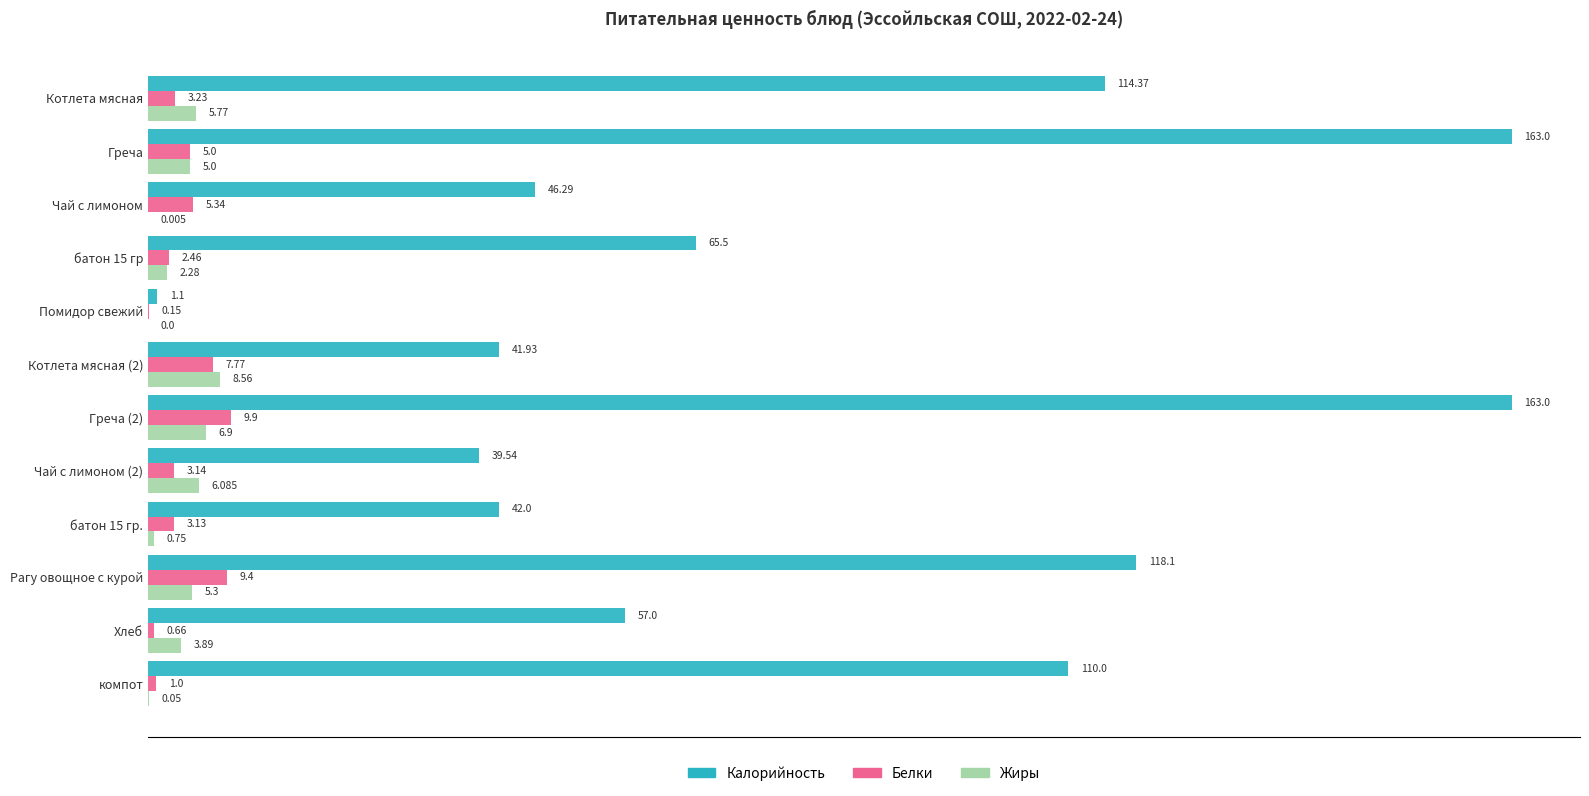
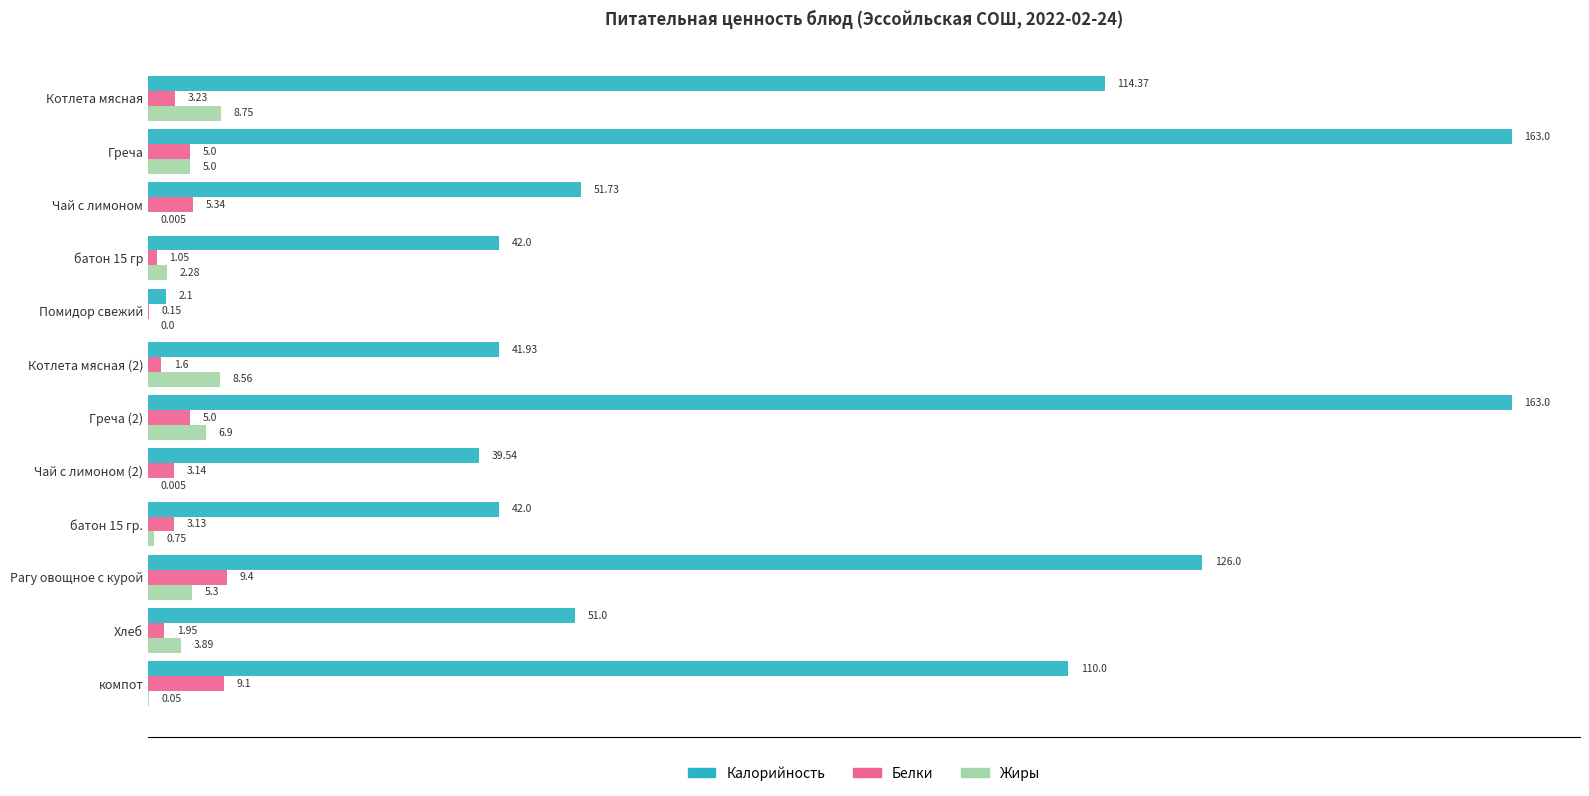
  {
    "Калорийность": {
      "Котлета мясная": 114.37,
      "Греча": 163.0,
-     "Чай с лимоном": 46.29,
-     "батон 15 гр": 65.5,
-     "Помидор свежий": 1.1,
+     "Чай с лимоном": 51.73,
+     "батон 15 гр": 42.0,
+     "Помидор свежий": 2.1,
      "Котлета мясная (2)": 41.93,
      "Греча (2)": 163.0,
      "Чай с лимоном (2)": 39.54,
      "батон 15 гр.": 42.0,
-     "Рагу овощное с курой": 118.1,
-     "Хлеб": 57.0,
+     "Рагу овощное с курой": 126.0,
+     "Хлеб": 51.0,
      "компот": 110.0
    },
    "Белки": {
      "Котлета мясная": 3.23,
      "Греча": 5.0,
      "Чай с лимоном": 5.34,
-     "батон 15 гр": 2.46,
+     "батон 15 гр": 1.05,
      "Помидор свежий": 0.15,
-     "Котлета мясная (2)": 7.77,
-     "Греча (2)": 9.9,
+     "Котлета мясная (2)": 1.6,
+     "Греча (2)": 5.0,
      "Чай с лимоном (2)": 3.14,
      "батон 15 гр.": 3.13,
      "Рагу овощное с курой": 9.4,
-     "Хлеб": 0.66,
-     "компот": 1.0
+     "Хлеб": 1.95,
+     "компот": 9.1
    },
    "Жиры": {
-     "Котлета мясная": 5.77,
+     "Котлета мясная": 8.75,
      "Греча": 5.0,
      "Чай с лимоном": 0.005,
      "батон 15 гр": 2.28,
      "Помидор свежий": 0.0,
      "Котлета мясная (2)": 8.56,
      "Греча (2)": 6.9,
-     "Чай с лимоном (2)": 6.085,
+     "Чай с лимоном (2)": 0.005,
      "батон 15 гр.": 0.75,
      "Рагу овощное с курой": 5.3,
      "Хлеб": 3.89,
      "компот": 0.05
    }
  }
